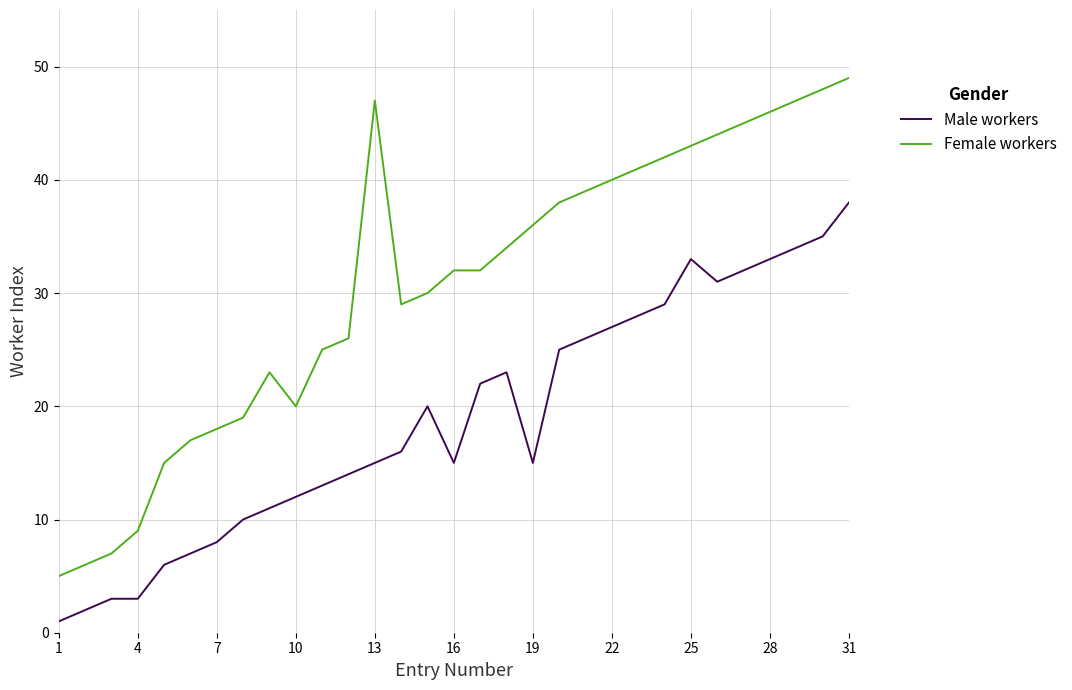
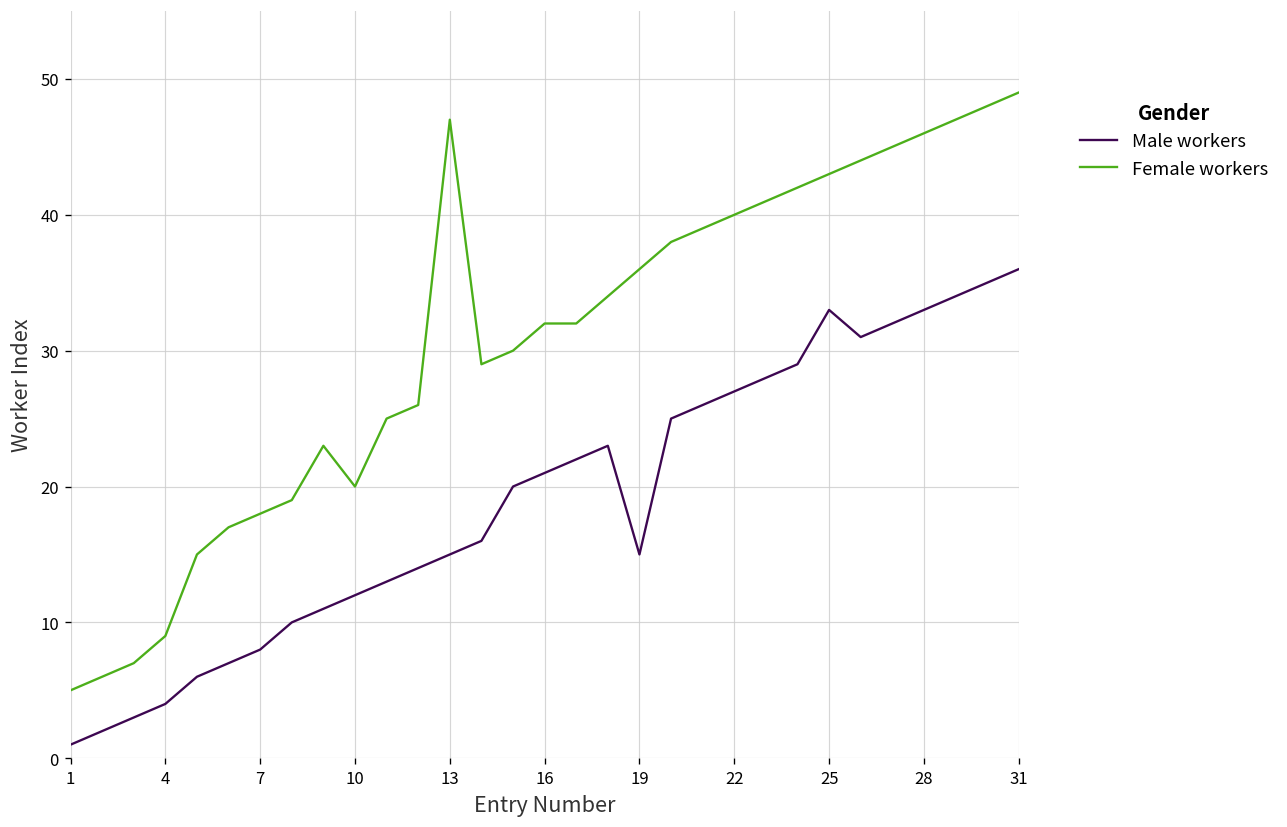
  {
    "Male workers": {
      "1": 1,
-     "4": 3,
+     "4": 4,
      "7": 8,
      "10": 12,
      "13": 15,
-     "16": 15,
+     "16": 21,
      "19": 15,
      "22": 27,
      "25": 33,
      "28": 33,
-     "31": 38
+     "31": 36
    },
    "Female workers": {
      "1": 5,
      "4": 9,
      "7": 18,
      "10": 20,
      "13": 47,
      "16": 32,
      "19": 36,
      "22": 40,
      "25": 43,
      "28": 46,
      "31": 49
    }
  }
